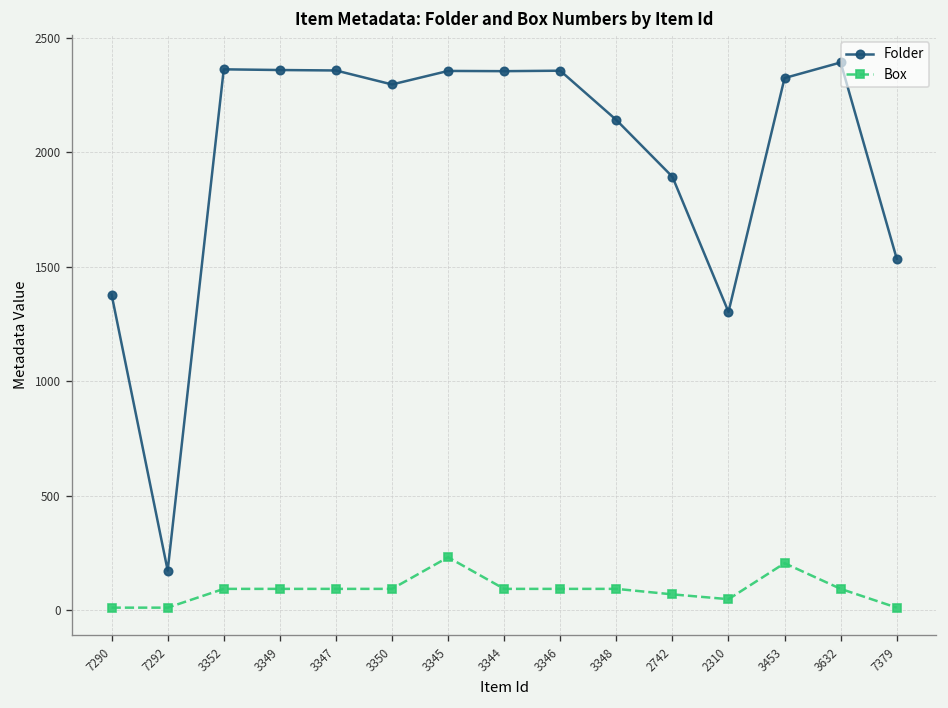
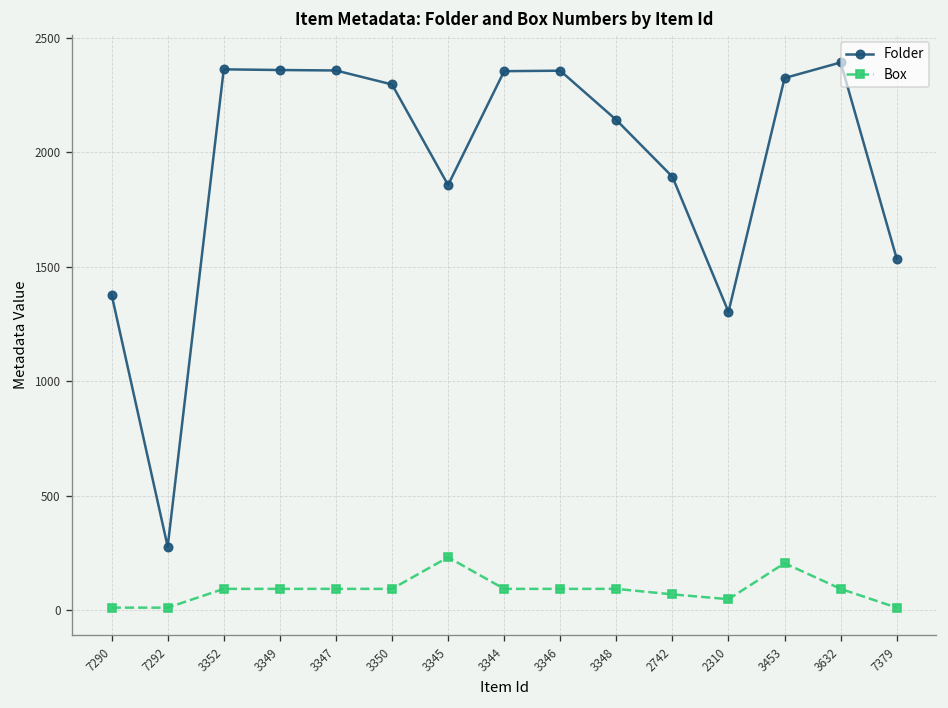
  {
    "Folder": {
      "7290": 1380,
-     "7292": 170,
+     "7292": 280,
      "3352": 2360,
      "3349": 2360,
      "3347": 2360,
      "3350": 2300,
-     "3345": 2360,
+     "3345": 1860,
      "3344": 2350,
      "3346": 2360,
      "3348": 2140,
      "2742": 1890,
      "2310": 1300,
      "3453": 2320,
      "3632": 2390,
      "7379": 1540
    },
    "Box": {
      "7290": 10,
      "7292": 10,
      "3352": 90,
      "3349": 90,
      "3347": 90,
      "3350": 90,
      "3345": 230,
      "3344": 90,
      "3346": 90,
      "3348": 90,
      "2742": 70,
      "2310": 50,
      "3453": 210,
      "3632": 90,
      "7379": 10
    }
  }
